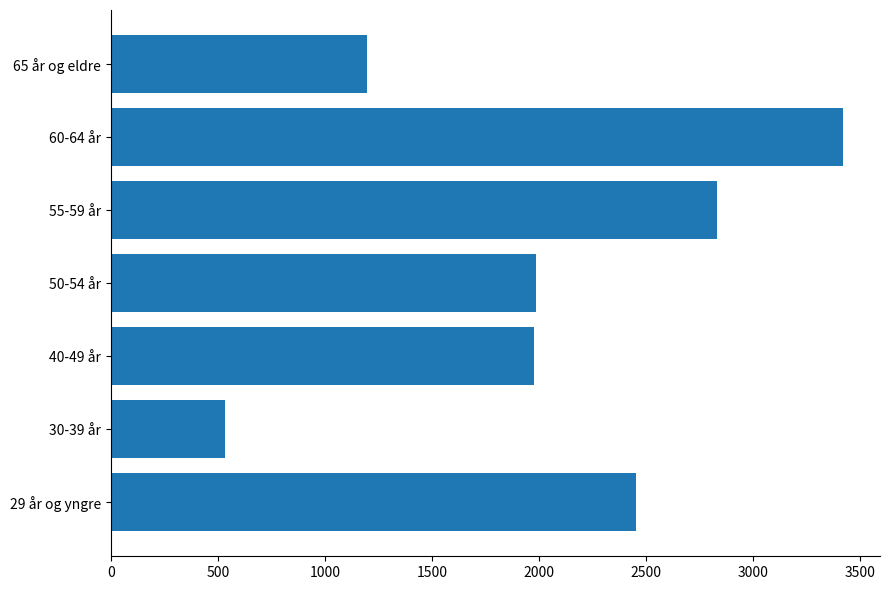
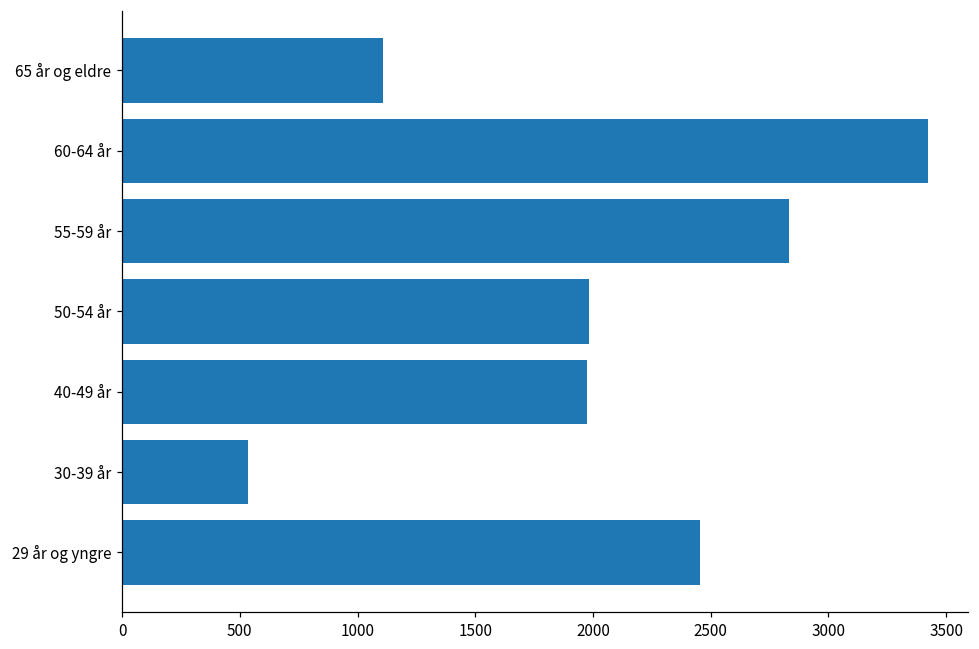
  {
-   "65 år og eldre": 1200,
+   "65 år og eldre": 1110,
    "60-64 år": 3420,
    "55-59 år": 2830,
    "50-54 år": 1980,
    "40-49 år": 1980,
    "30-39 år": 540,
    "29 år og yngre": 2450
  }
